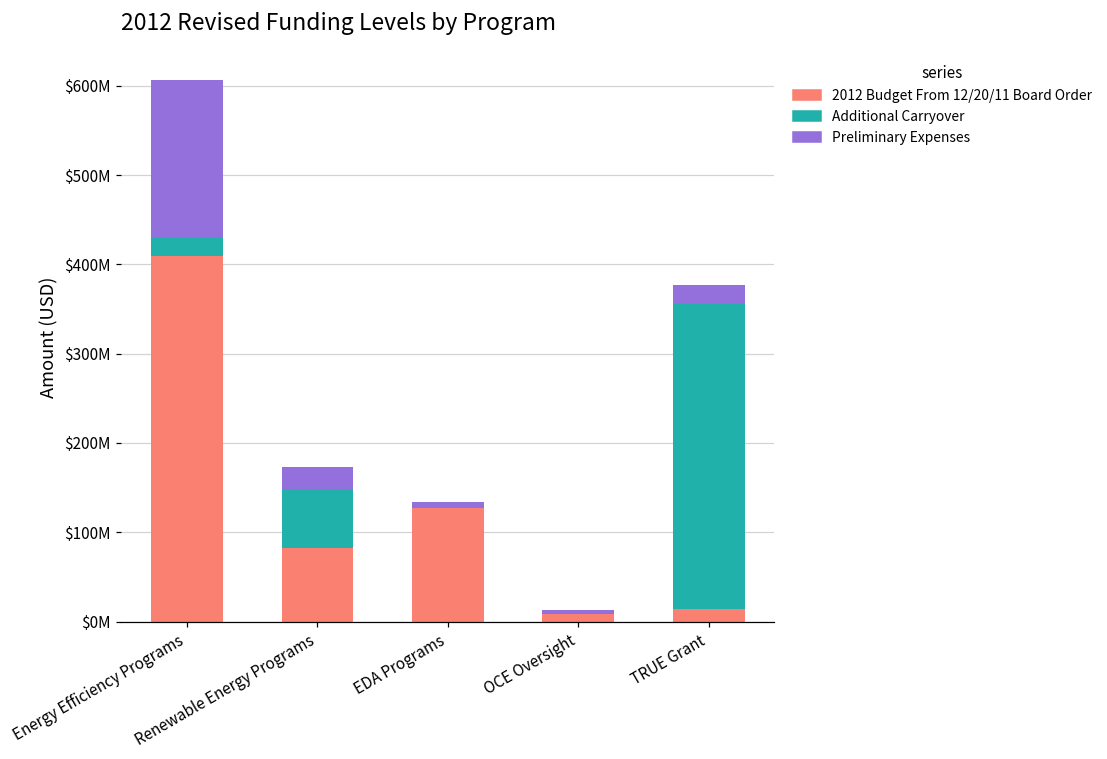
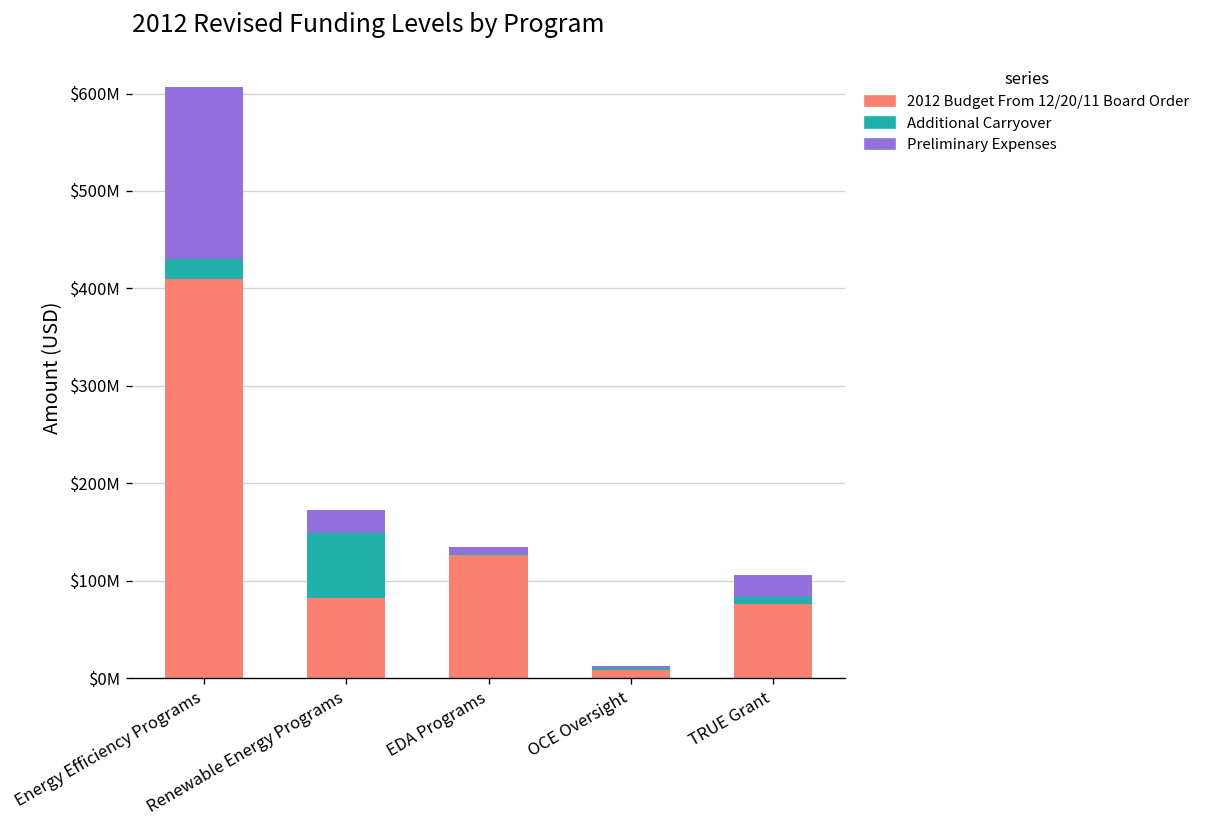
  {
    "2012 Budget From 12/20/11 Board Order": {
      "Energy Efficiency Programs": "$410000000",
      "Renewable Energy Programs": "$80000000",
      "EDA Programs": "$130000000",
      "OCE Oversight": "$10000000",
-     "TRUE Grant": "$10000000"
+     "TRUE Grant": "$80000000"
    },
    "Additional Carryover": {
      "Energy Efficiency Programs": "$20000000",
      "Renewable Energy Programs": "$70000000",
-     "TRUE Grant": "$340000000"
+     "TRUE Grant": "$10000000"
    },
    "Preliminary Expenses": {
      "Energy Efficiency Programs": "$180000000",
      "Renewable Energy Programs": "$20000000",
      "EDA Programs": "$10000000",
      "TRUE Grant": "$20000000"
    }
  }
